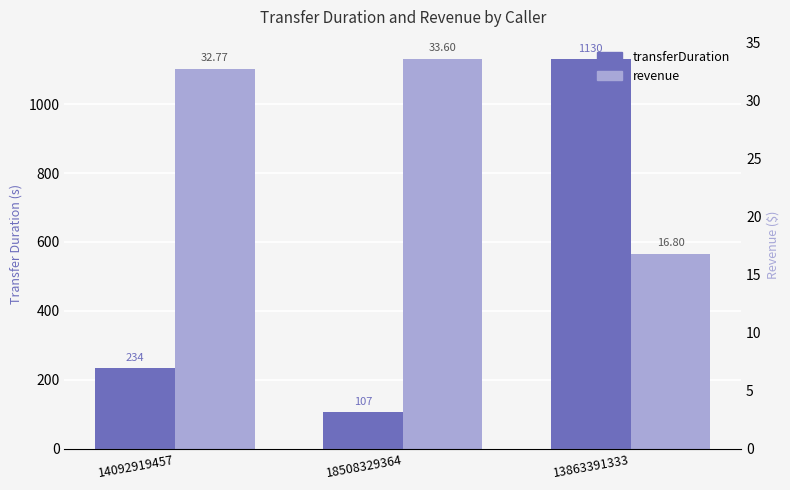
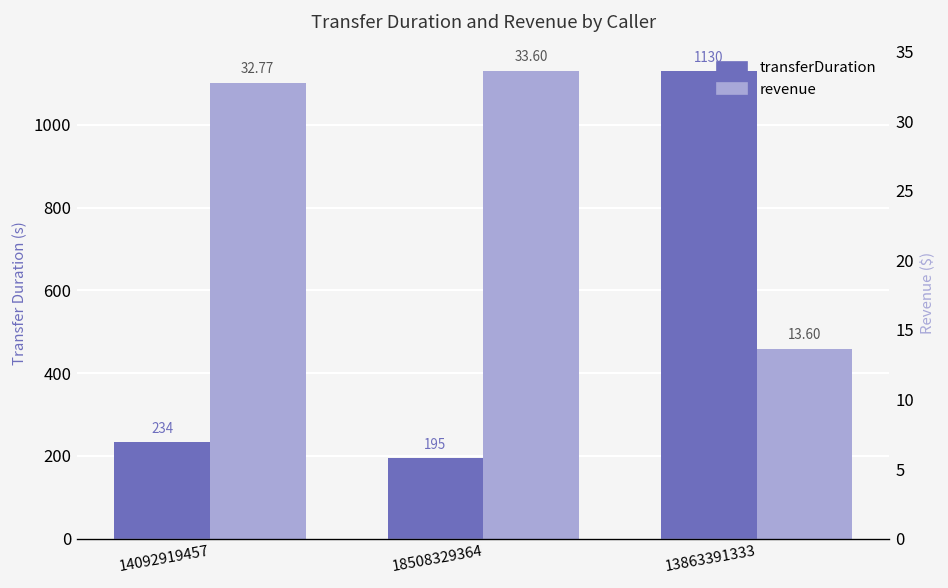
  {
    "transferDuration": {
      "14092919457": 234,
-     "18508329364": 107,
+     "18508329364": 195,
      "13863391333": 1130
    },
    "revenue": {
      "14092919457": 32.77,
      "18508329364": 33.60,
-     "13863391333": 16.80
+     "13863391333": 13.60
    }
  }
